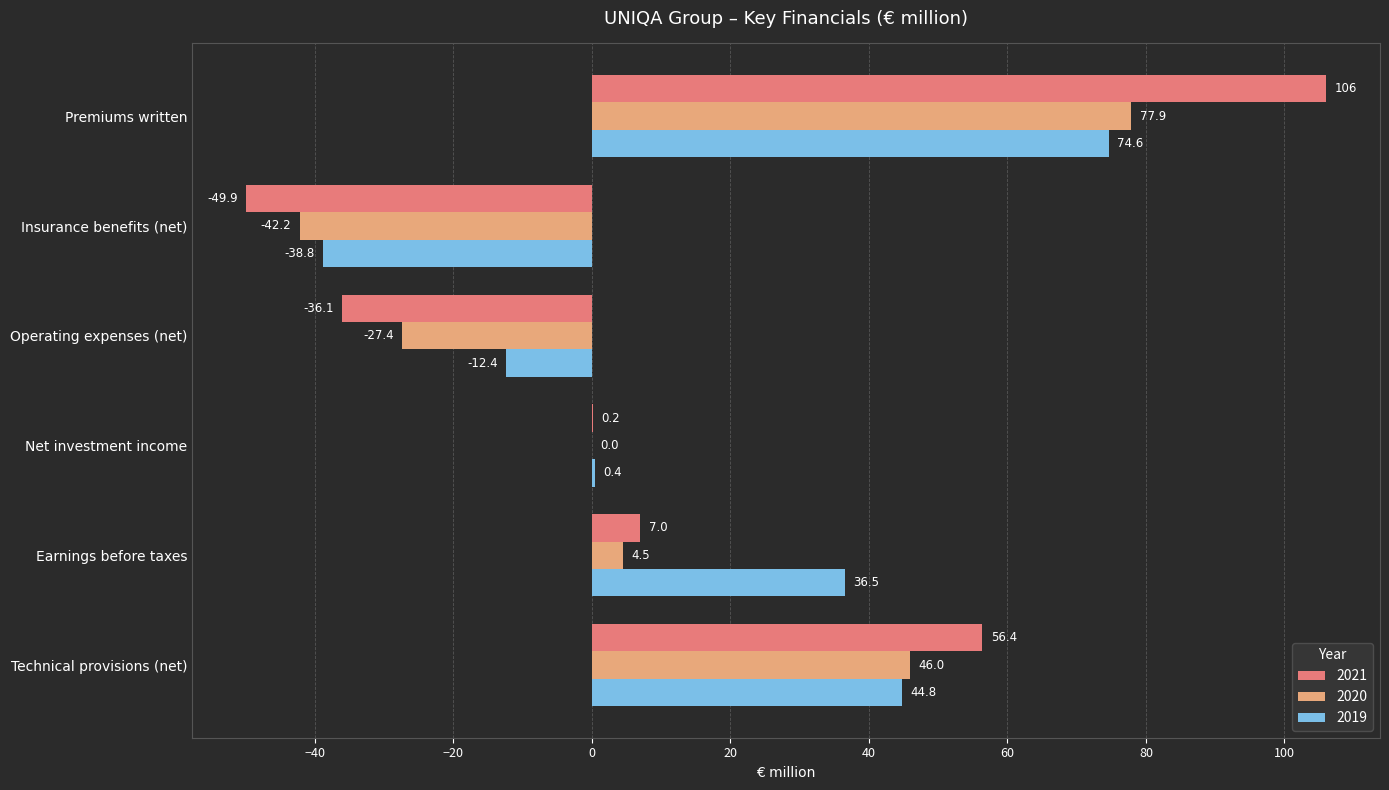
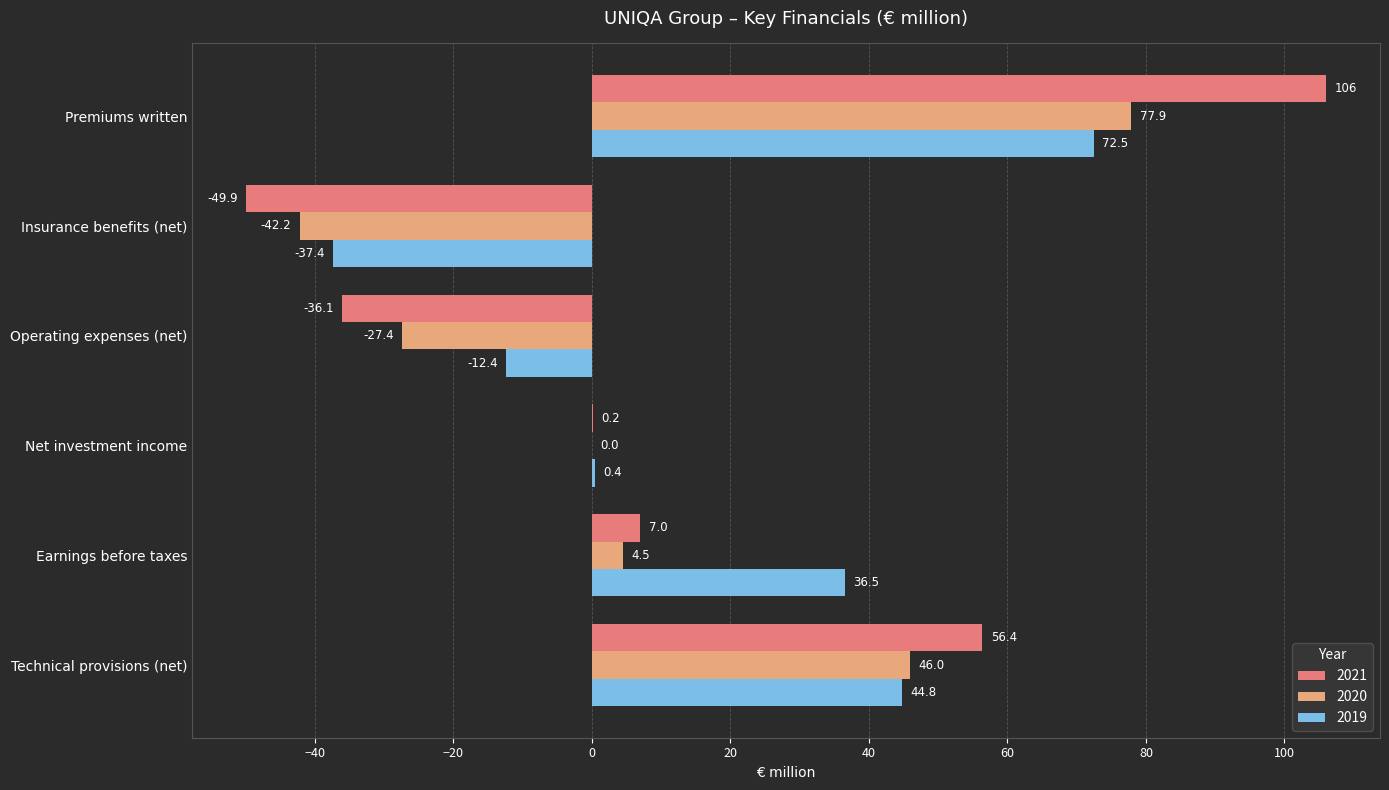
  {
    "2019": {
-     "Premiums written": 74.6,
-     "Insurance benefits (net)": -38.8,
+     "Premiums written": 72.5,
+     "Insurance benefits (net)": -37.4,
      "Operating expenses (net)": -12.4,
      "Net investment income": 0.4,
      "Earnings before taxes": 36.5,
      "Technical provisions (net)": 44.8
    }
  }
